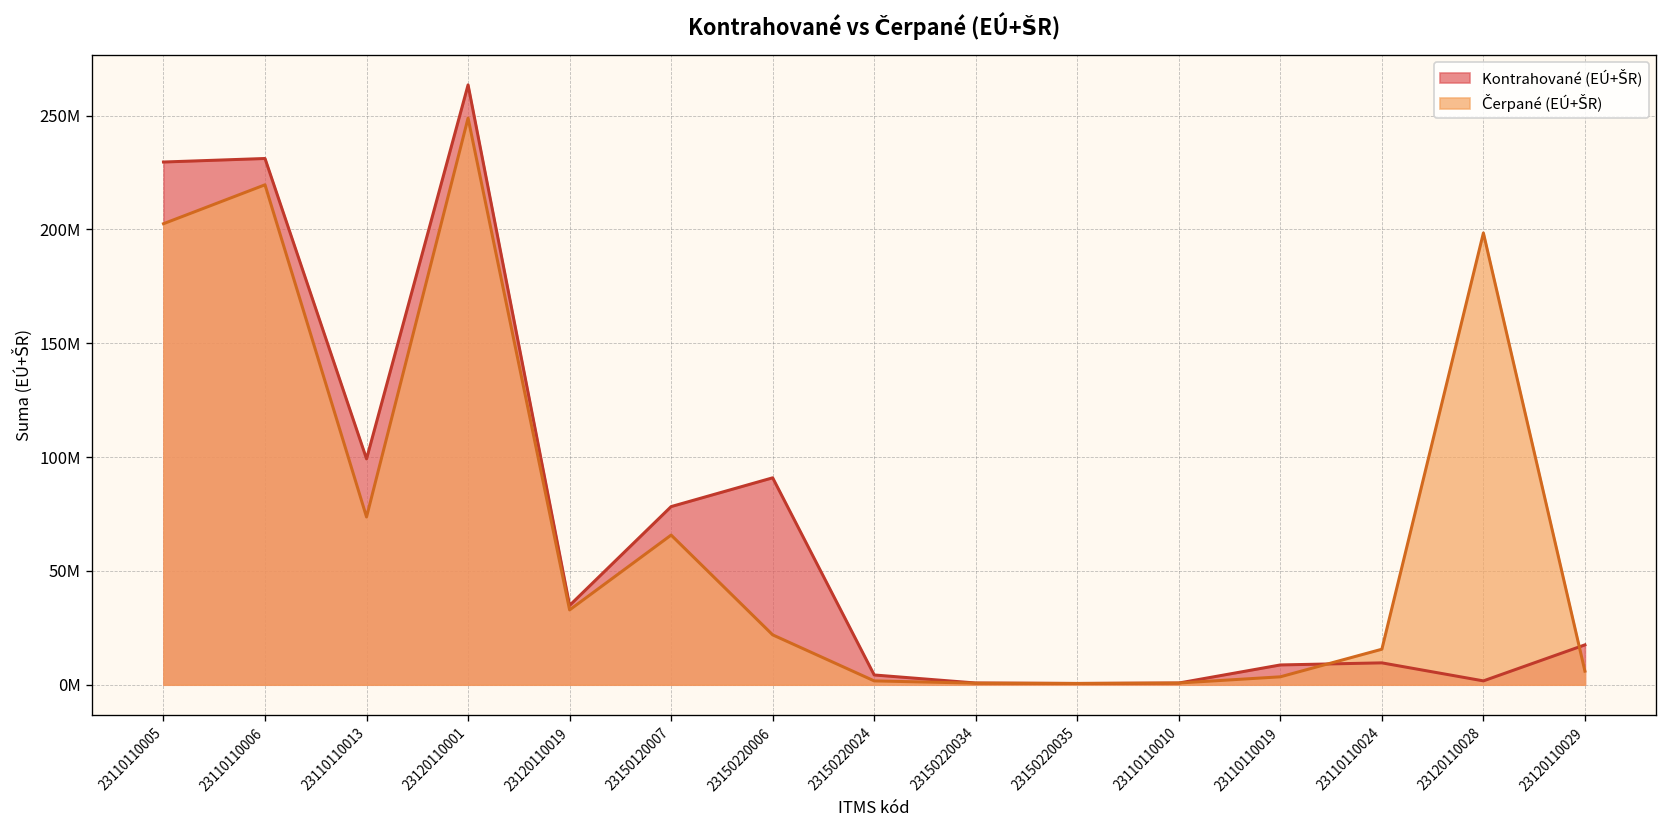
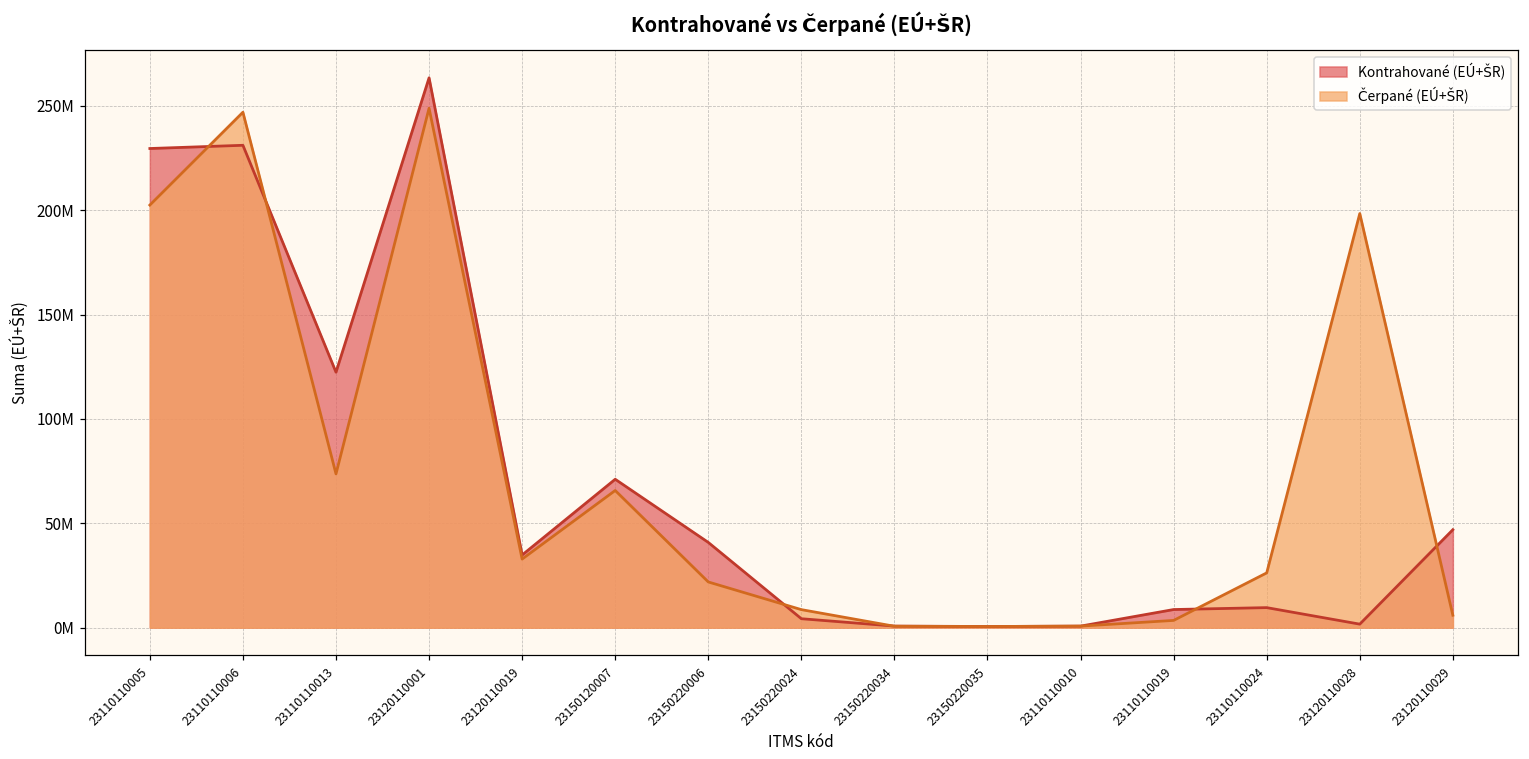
  {
    "Kontrahované (EÚ+ŠR)": {
      "23110110005": 230000000,
      "23110110006": 231000000,
-     "23110110013": 99000000,
+     "23110110013": 122000000,
      "23120110001": 263000000,
      "23120110019": 35000000,
-     "23150120007": 78000000,
-     "23150220006": 91000000,
+     "23150120007": 71000000,
+     "23150220006": 41000000,
      "23150220024": 4000000,
      "23110110019": 9000000,
      "23110110024": 10000000,
      "23120110028": 2000000,
-     "23120110029": 17000000
+     "23120110029": 47000000
    },
    "Čerpané (EÚ+ŠR)": {
      "23110110005": 202000000,
-     "23110110006": 220000000,
+     "23110110006": 247000000,
      "23110110013": 74000000,
      "23120110001": 249000000,
      "23120110019": 33000000,
      "23150120007": 66000000,
      "23150220006": 22000000,
-     "23150220024": 2000000,
+     "23150220024": 9000000,
      "23110110019": 3000000,
-     "23110110024": 16000000,
+     "23110110024": 26000000,
      "23120110028": 198000000,
      "23120110029": 6000000
    }
  }
